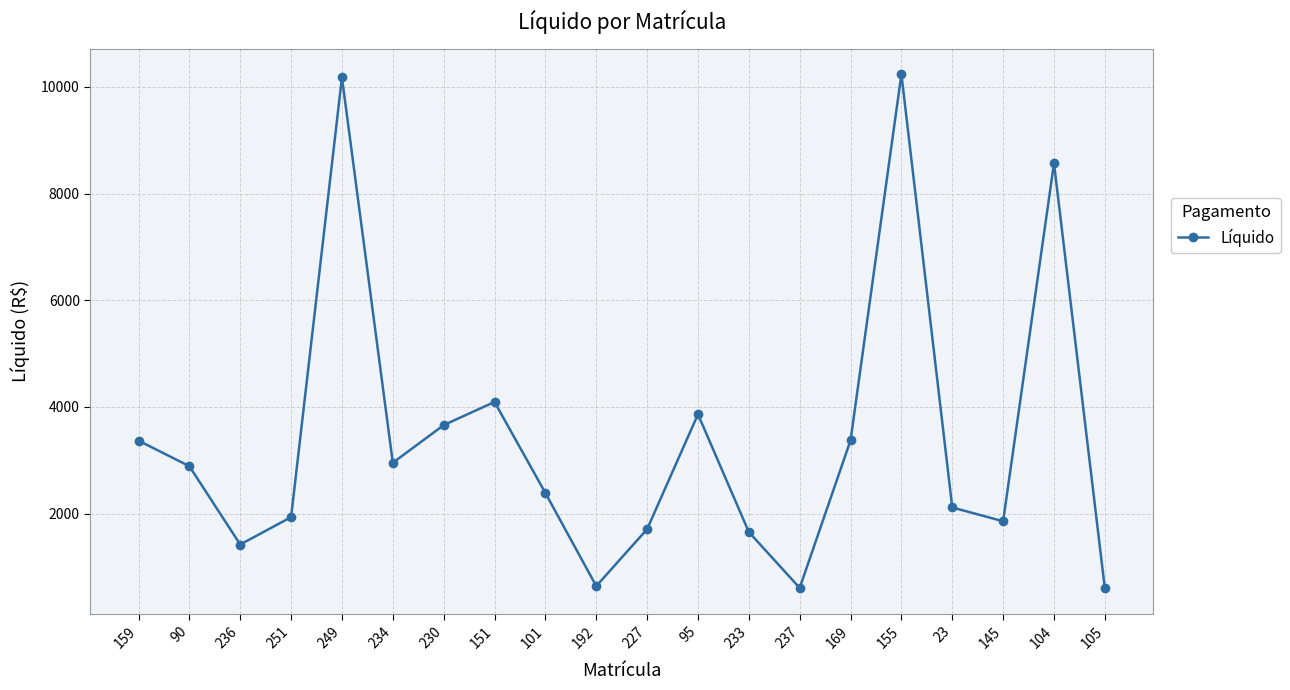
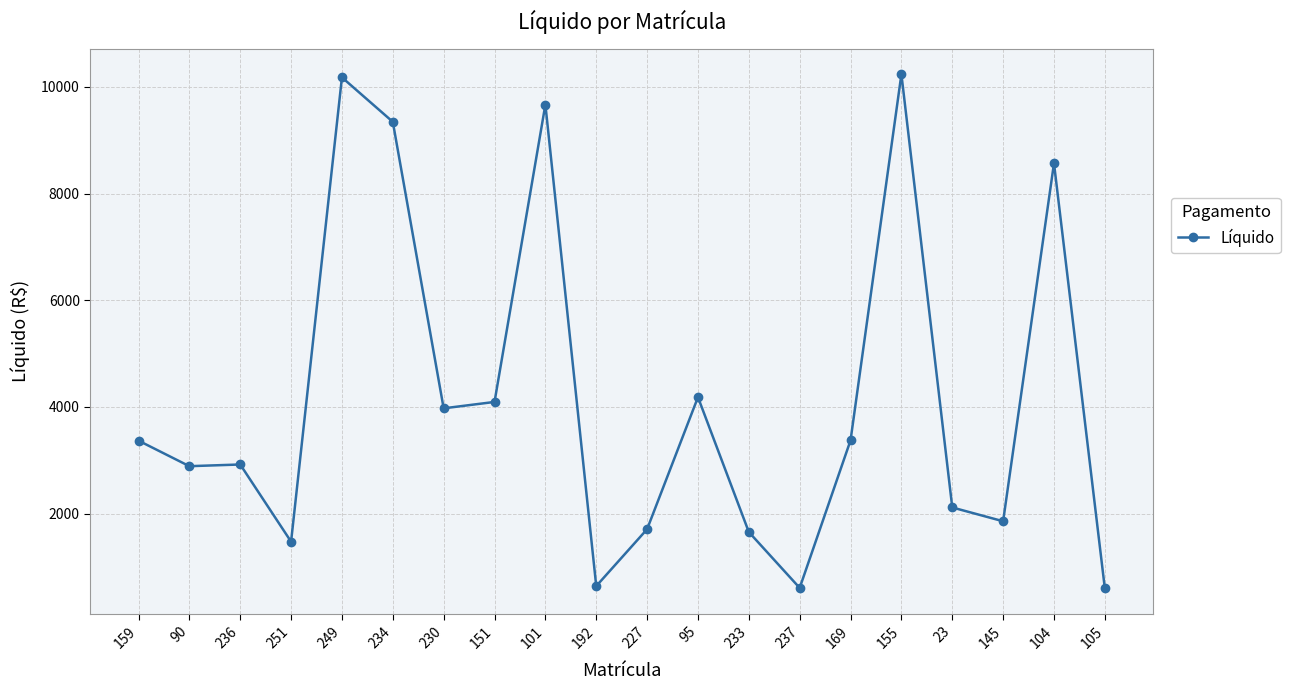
  {
    "159": 3400,
    "90": 2900,
-   "236": 1400,
-   "251": 1900,
+   "236": 2900,
+   "251": 1500,
    "249": 10200,
-   "234": 3000,
-   "230": 3700,
+   "234": 9300,
+   "230": 4000,
    "151": 4100,
-   "101": 2400,
+   "101": 9700,
    "192": 600,
    "227": 1700,
-   "95": 3900,
+   "95": 4200,
    "233": 1700,
    "237": 600,
    "169": 3400,
    "155": 10200,
    "23": 2100,
    "145": 1900,
    "104": 8600,
    "105": 600
  }
